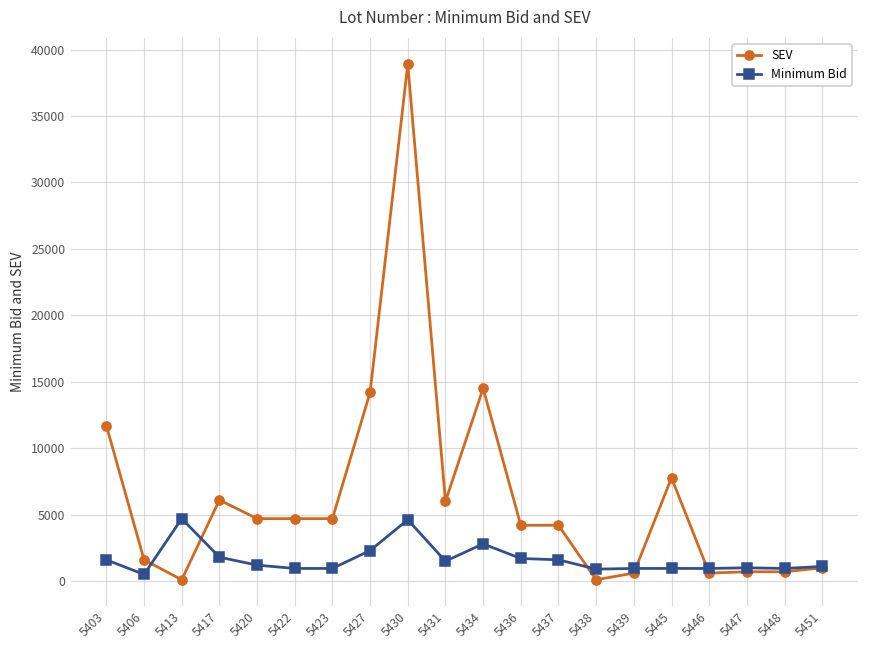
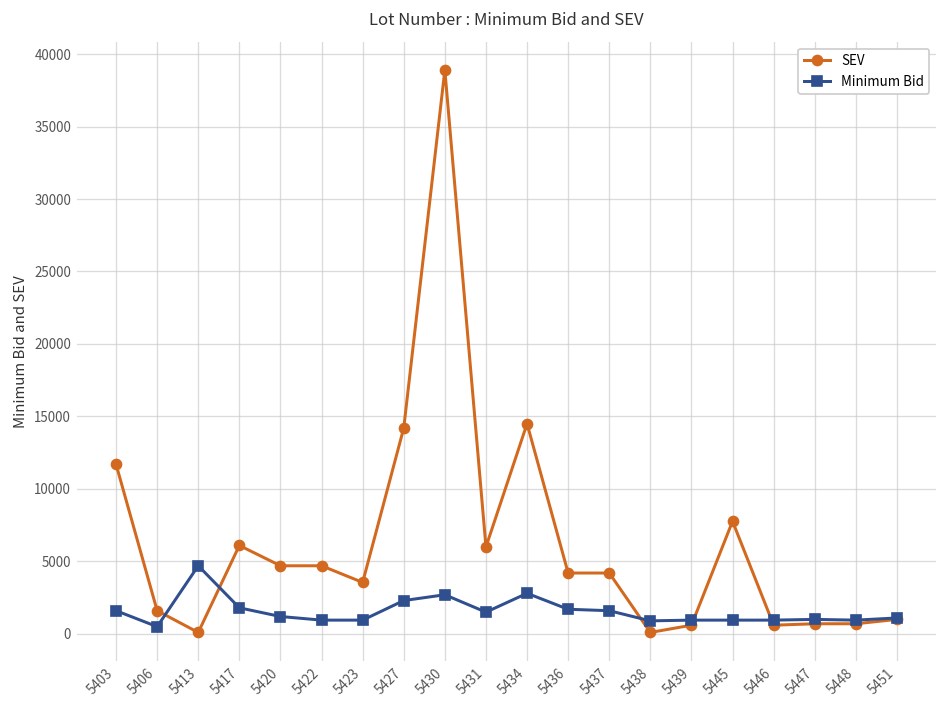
  {
    "SEV": {
      "5403": 11700,
      "5406": 1600,
      "5413": 100,
      "5417": 6100,
      "5420": 4700,
      "5422": 4700,
-     "5423": 4700,
+     "5423": 3600,
      "5427": 14200,
      "5430": 38900,
      "5431": 6000,
      "5434": 14500,
      "5436": 4200,
      "5437": 4200,
      "5438": 100,
      "5439": 600,
      "5445": 7800,
      "5446": 600,
      "5447": 700,
      "5448": 700
    },
    "Minimum Bid": {
      "5403": 1600,
      "5406": 500,
      "5413": 4700,
      "5417": 1800,
      "5420": 1200,
      "5422": 1000,
      "5423": 1000,
      "5427": 2300,
-     "5430": 4600,
+     "5430": 2700,
      "5431": 1500,
      "5434": 2800,
      "5436": 1700,
      "5437": 1600,
      "5438": 900,
      "5439": 1000,
      "5445": 1000,
      "5446": 1000,
      "5447": 1000,
      "5448": 1000
    }
  }
